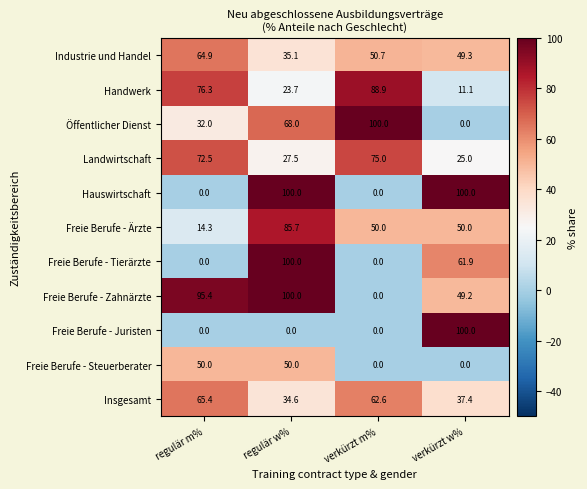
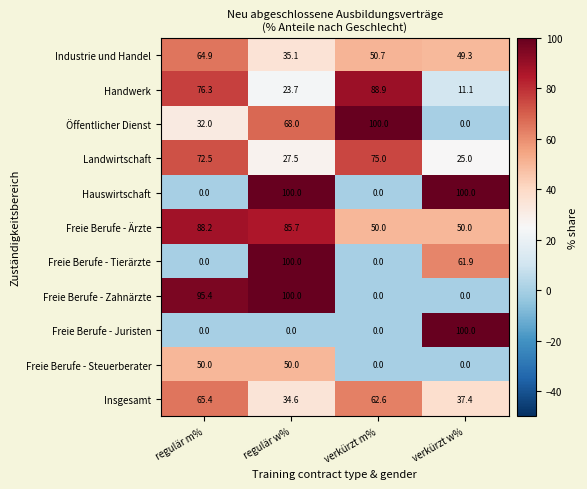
  {
    "Industrie und Handel": {
      "regulär m%": 64.9,
      "regulär w%": 35.1,
      "verkürzt m%": 50.7,
      "verkürzt w%": 49.3
    },
    "Handwerk": {
      "regulär m%": 76.3,
      "regulär w%": 23.7,
      "verkürzt m%": 88.9,
      "verkürzt w%": 11.1
    },
    "Öffentlicher Dienst": {
      "regulär m%": 32.0,
      "regulär w%": 68.0,
      "verkürzt m%": 100.0,
      "verkürzt w%": 0.0
    },
    "Landwirtschaft": {
      "regulär m%": 72.5,
      "regulär w%": 27.5,
      "verkürzt m%": 75.0,
      "verkürzt w%": 25.0
    },
    "Hauswirtschaft": {
      "regulär m%": 0.0,
      "regulär w%": 100.0,
      "verkürzt m%": 0.0,
      "verkürzt w%": 100.0
    },
    "Freie Berufe - Ärzte": {
-     "regulär m%": 14.3,
+     "regulär m%": 88.2,
      "regulär w%": 85.7,
      "verkürzt m%": 50.0,
      "verkürzt w%": 50.0
    },
    "Freie Berufe - Tierärzte": {
      "regulär m%": 0.0,
      "regulär w%": 100.0,
      "verkürzt m%": 0.0,
      "verkürzt w%": 61.9
    },
    "Freie Berufe - Zahnärzte": {
      "regulär m%": 95.4,
      "regulär w%": 100.0,
      "verkürzt m%": 0.0,
-     "verkürzt w%": 49.2
+     "verkürzt w%": 0.0
    },
    "Freie Berufe - Juristen": {
      "regulär m%": 0.0,
      "regulär w%": 0.0,
      "verkürzt m%": 0.0,
      "verkürzt w%": 100.0
    },
    "Freie Berufe - Steuerberater": {
      "regulär m%": 50.0,
      "regulär w%": 50.0,
      "verkürzt m%": 0.0,
      "verkürzt w%": 0.0
    },
    "Insgesamt": {
      "regulär m%": 65.4,
      "regulär w%": 34.6,
      "verkürzt m%": 62.6,
      "verkürzt w%": 37.4
    }
  }
